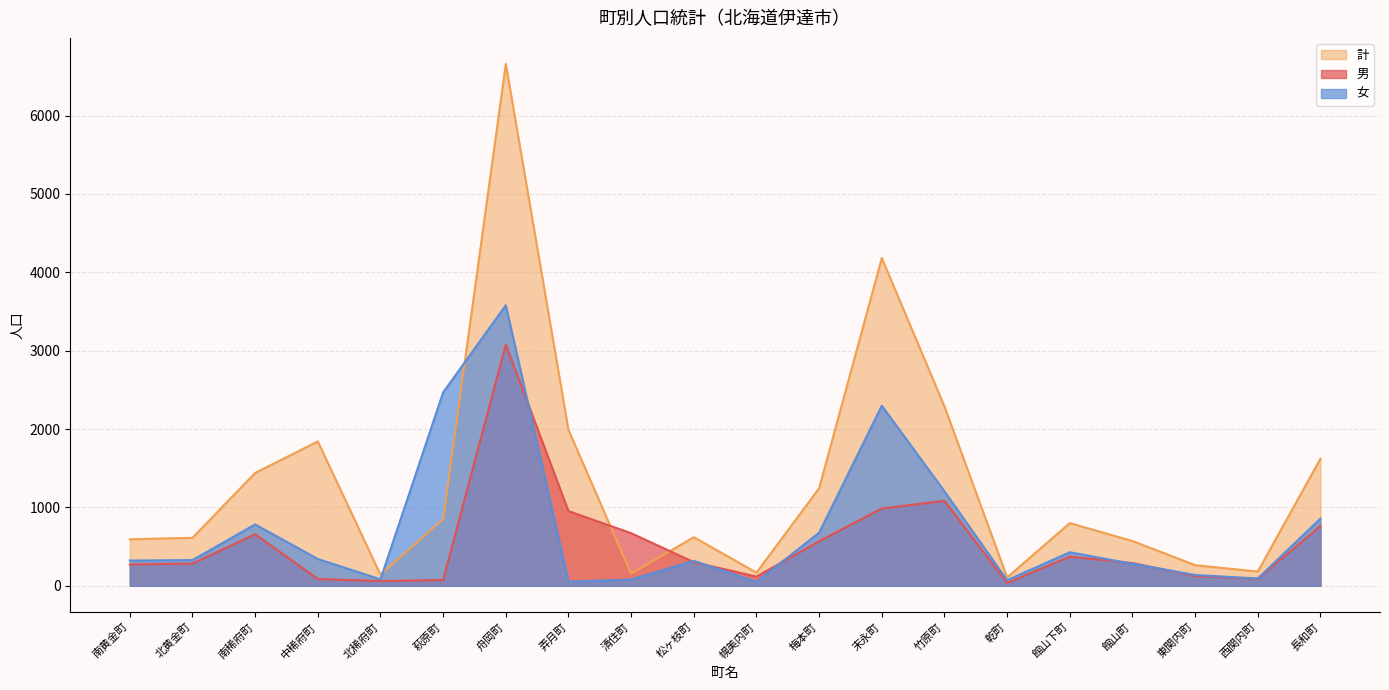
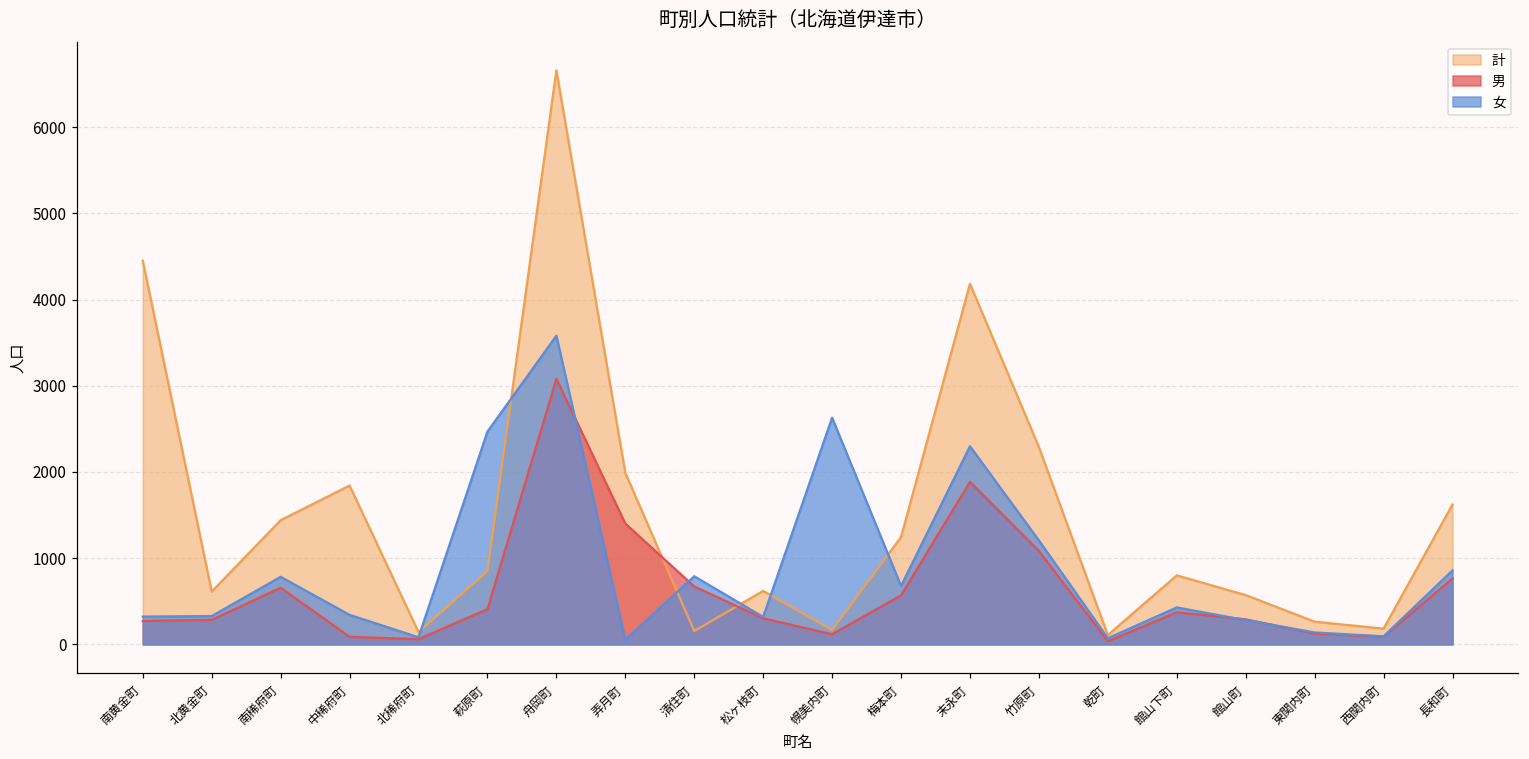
  {
    "計": {
-     "南黄金町": 600,
+     "南黄金町": 4500,
      "北黄金町": 600,
      "南稀府町": 1400,
      "中稀府町": 1800,
      "北稀府町": 100,
      "萩原町": 900,
      "舟岡町": 6700,
      "弄月町": 2000,
      "清住町": 200,
      "松ヶ枝町": 600,
      "幌美内町": 200,
      "梅本町": 1200,
      "末永町": 4200,
      "竹原町": 2300,
      "乾町": 100,
      "館山下町": 800,
      "館山町": 600,
      "東関内町": 300,
      "西関内町": 200,
      "長和町": 1600
    },
    "男": {
      "南黄金町": 300,
      "北黄金町": 300,
      "南稀府町": 700,
      "中稀府町": 100,
-     "萩原町": 100,
+     "萩原町": 400,
      "舟岡町": 3100,
-     "弄月町": 1000,
+     "弄月町": 1400,
      "清住町": 700,
      "幌美内町": 100,
      "梅本町": 600,
-     "末永町": 1000,
+     "末永町": 1900,
      "竹原町": 1100,
      "乾町": 0,
      "館山下町": 400,
      "長和町": 800
    },
    "女": {
      "南黄金町": 300,
      "北黄金町": 300,
      "南稀府町": 800,
      "中稀府町": 300,
      "萩原町": 2500,
      "舟岡町": 3600,
      "弄月町": 100,
-     "清住町": 100,
-     "幌美内町": 100,
+     "清住町": 800,
+     "幌美内町": 2600,
      "梅本町": 700,
      "末永町": 2300,
      "竹原町": 1200,
      "乾町": 100,
      "館山下町": 400,
      "長和町": 900
    }
  }
